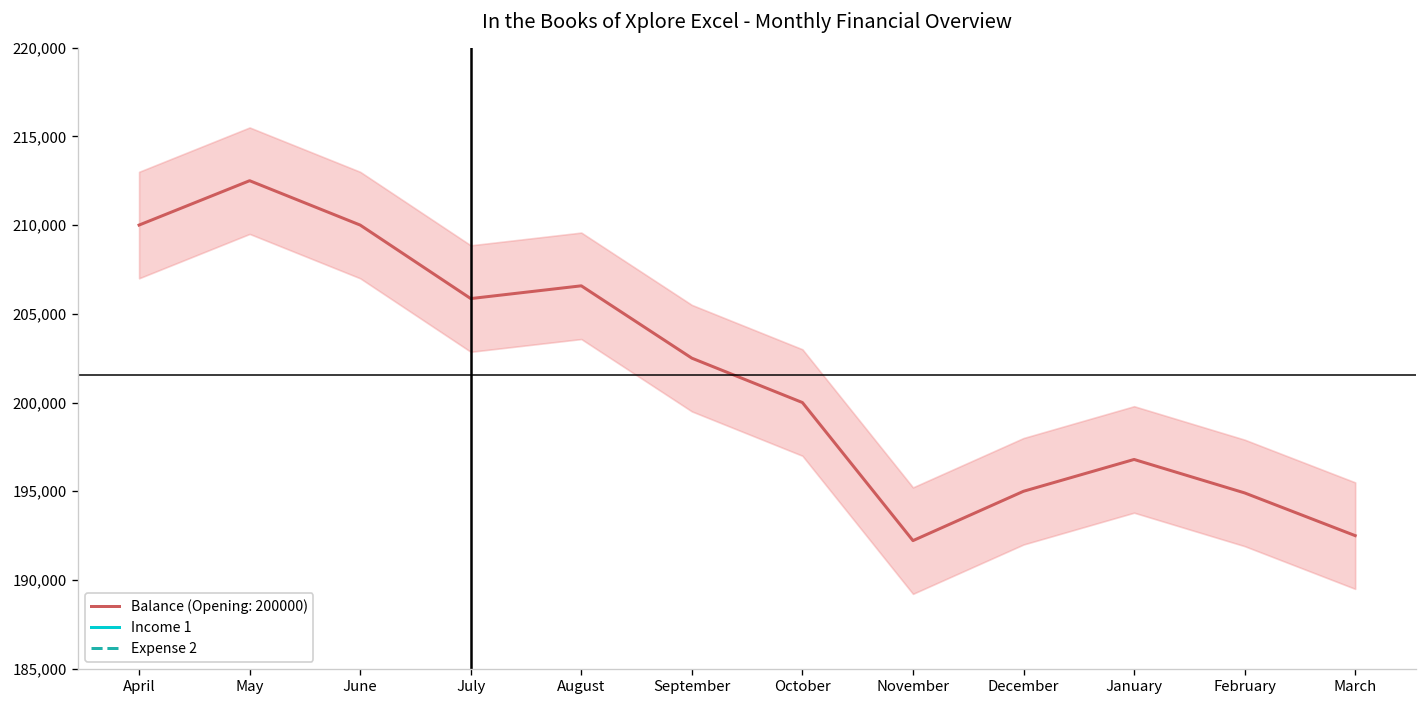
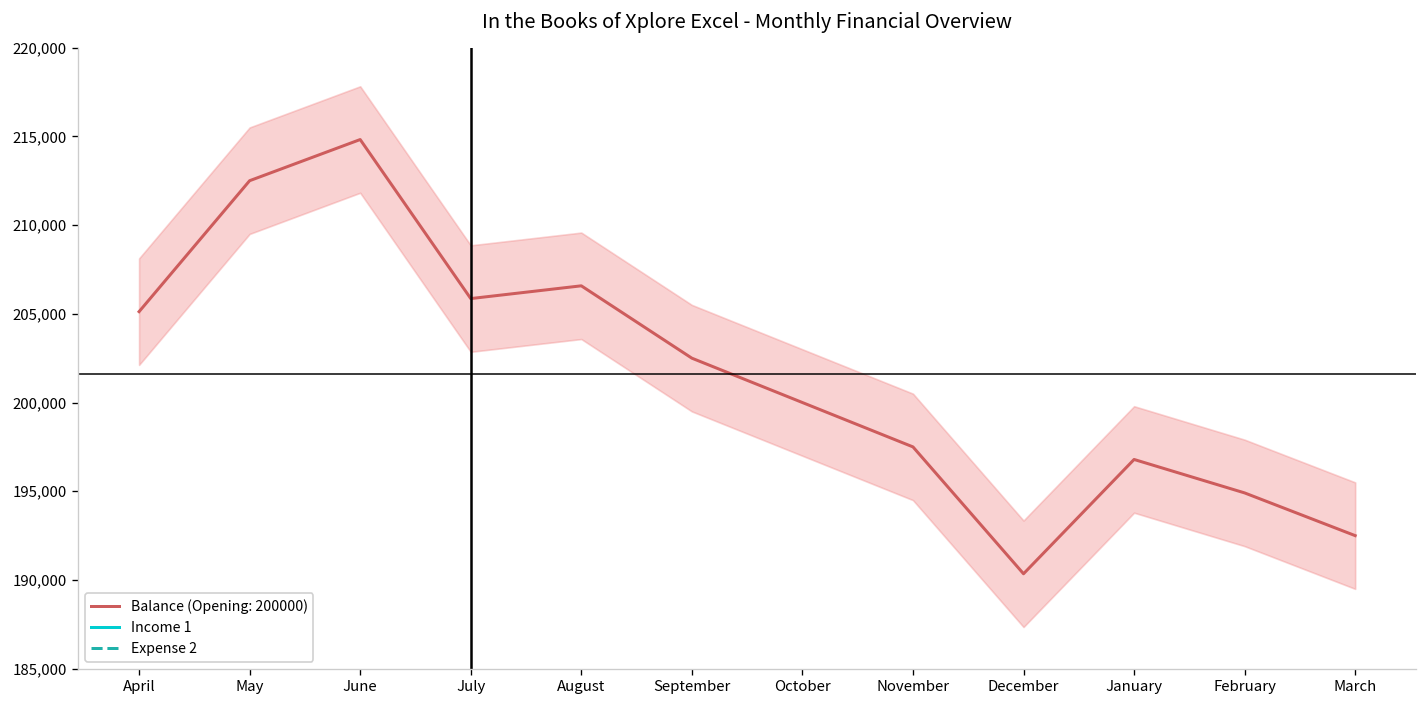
  {
    "Balance (Opening: 200000)": {
-     "April": "210,000",
+     "April": "205,100",
      "May": "212,500",
-     "June": "210,000",
+     "June": "214,800",
      "July": "205,900",
      "August": "206,600",
      "September": "202,500",
      "October": "200,000",
-     "November": "192,200",
-     "December": "195,000",
+     "November": "197,500",
+     "December": "190,400",
      "January": "196,800",
      "February": "194,900",
      "March": "192,500"
    }
  }
